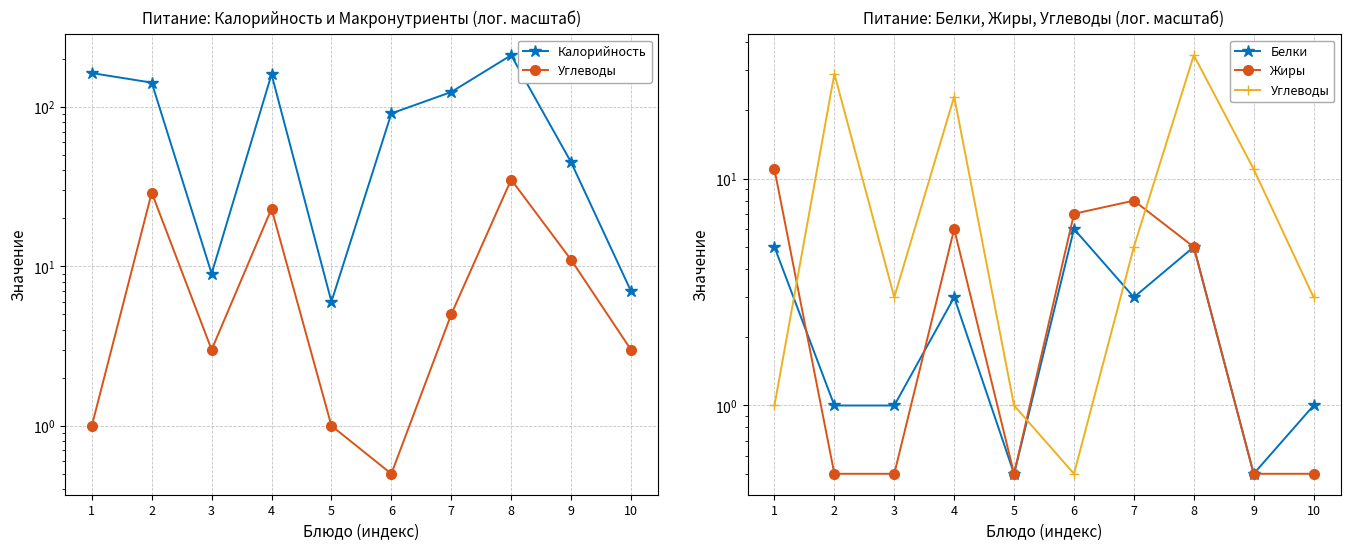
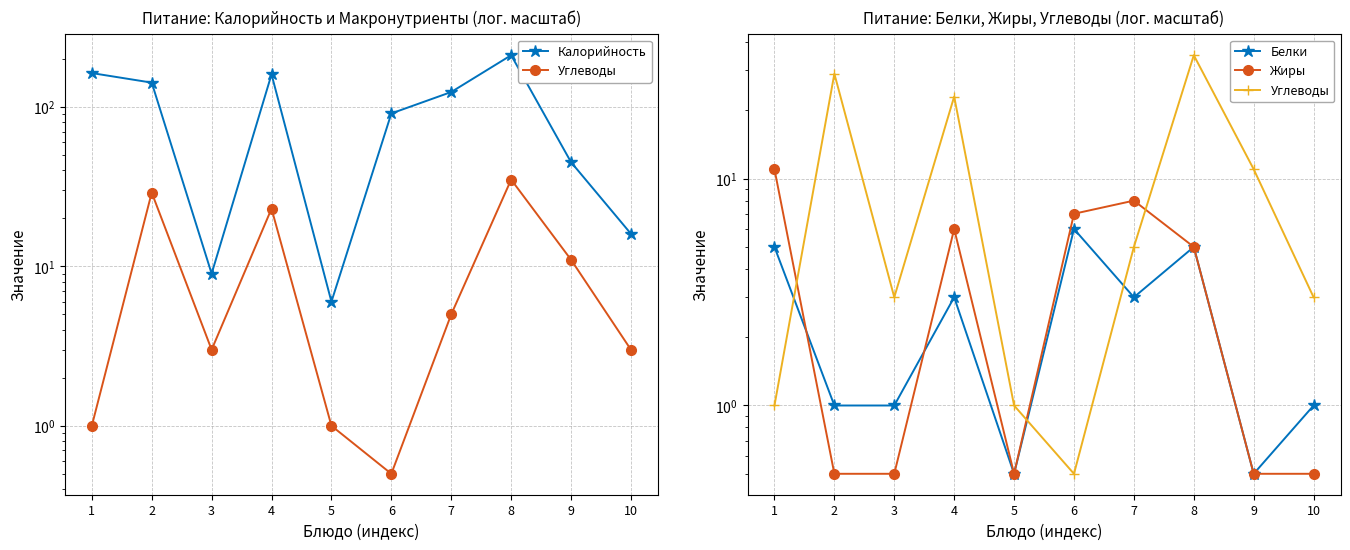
  {
    "Питание: Калорийность и Макронутриенты (лог. масштаб)": {
      "Калорийность": {
        "1": 160,
        "2": 140,
        "3": 9,
        "4": 160,
        "5": 6,
        "6": 90,
        "7": 120,
        "8": 210,
        "9": 45,
-       "10": 7
+       "10": 16
      }
    },
    "Питание: Белки, Жиры, Углеводы (лог. масштаб)": {
      "Белки": {
        "1": 5.0,
        "2": 1.0,
        "3": 1.0,
        "4": 3.0,
        "6": 6.0,
        "7": 3.0,
        "10": 1.0
      },
      "Жиры": {
        "1": 11,
        "2": 0.50,
        "3": 0.50,
        "4": 6.0,
        "6": 7.0,
        "7": 8.0,
        "10": 0.50
      },
      "Углеводы": {
        "1": 1.0,
        "2": 29,
        "3": 3.0,
        "4": 23,
        "5": 1.0,
        "6": 0.50,
        "7": 5.0,
        "8": 35,
        "9": 11,
        "10": 3.0
      }
    }
  }
